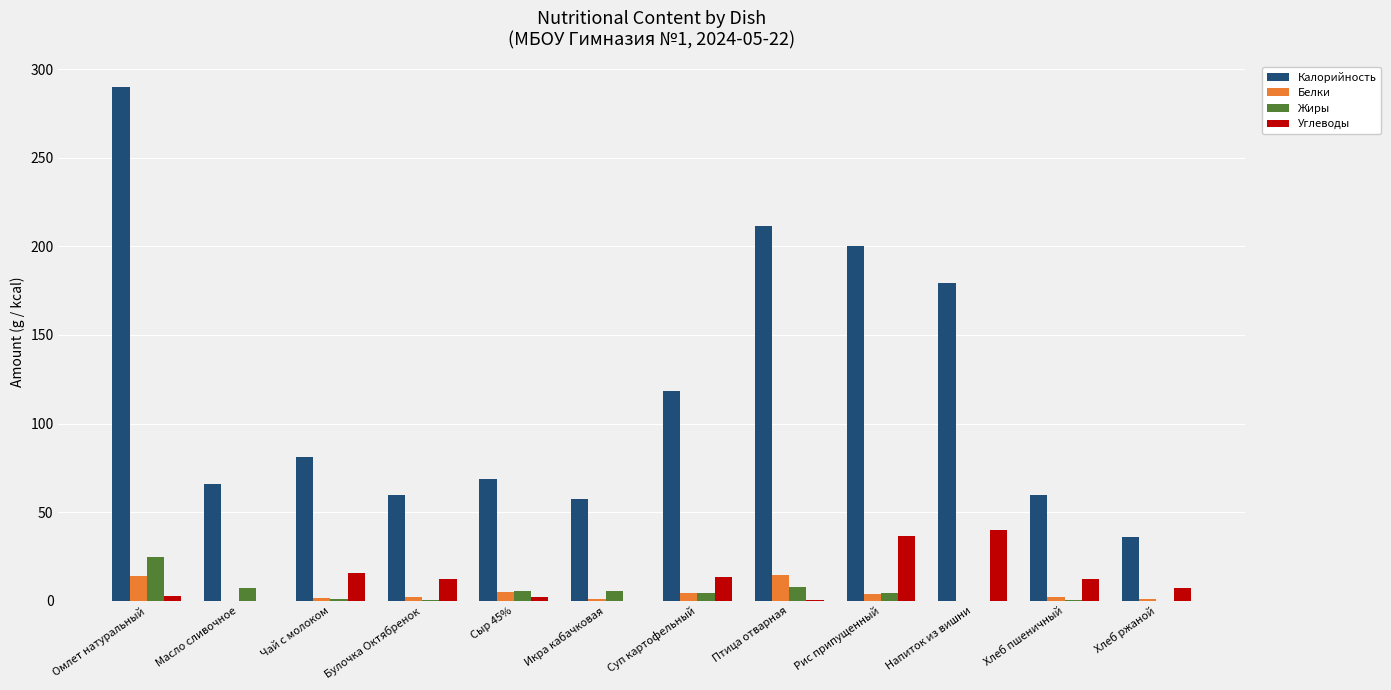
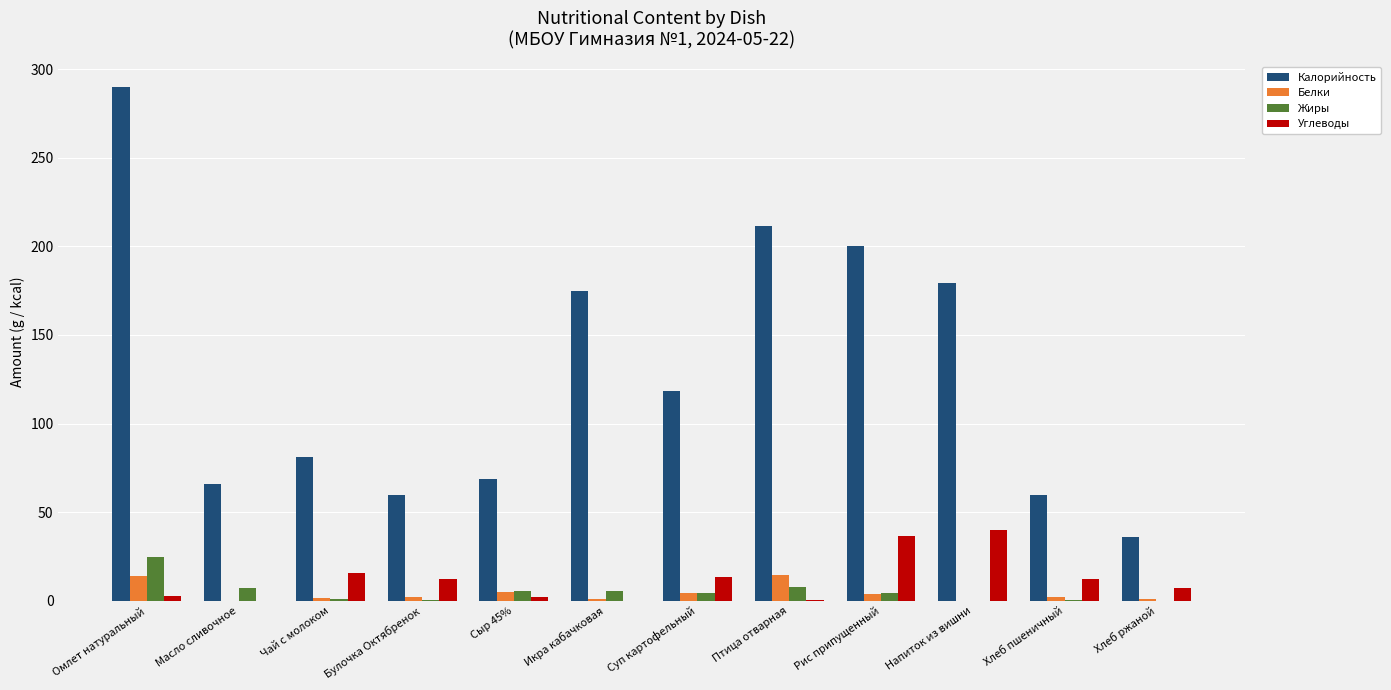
  {
    "Калорийность": {
      "Омлет натуральный": 290,
      "Масло сливочное": 66,
      "Чай с молоком": 81,
      "Булочка Октябренок": 60,
      "Сыр 45%": 69,
-     "Икра кабачковая": 58,
+     "Икра кабачковая": 175,
      "Суп картофельный": 119,
      "Птица отварная": 211,
      "Рис припущенный": 200,
      "Напиток из вишни": 180,
      "Хлеб пшеничный": 60,
      "Хлеб ржаной": 36
    },
    "Белки": {
      "Омлет натуральный": 14,
      "Чай с молоком": 2,
      "Булочка Октябренок": 2,
      "Сыр 45%": 5,
      "Суп картофельный": 4,
      "Птица отварная": 15,
      "Рис припущенный": 4,
      "Хлеб пшеничный": 2
    },
    "Жиры": {
      "Омлет натуральный": 25,
      "Масло сливочное": 7,
      "Сыр 45%": 5,
      "Икра кабачковая": 5,
      "Суп картофельный": 4,
      "Птица отварная": 8,
      "Рис припущенный": 4,
      "Напиток из вишни": 0
    },
    "Углеводы": {
      "Омлет натуральный": 3,
      "Чай с молоком": 16,
      "Булочка Октябренок": 12,
      "Сыр 45%": 2,
      "Икра кабачковая": 0,
      "Суп картофельный": 13,
      "Рис припущенный": 37,
      "Напиток из вишни": 40,
      "Хлеб пшеничный": 12,
      "Хлеб ржаной": 7
    }
  }
